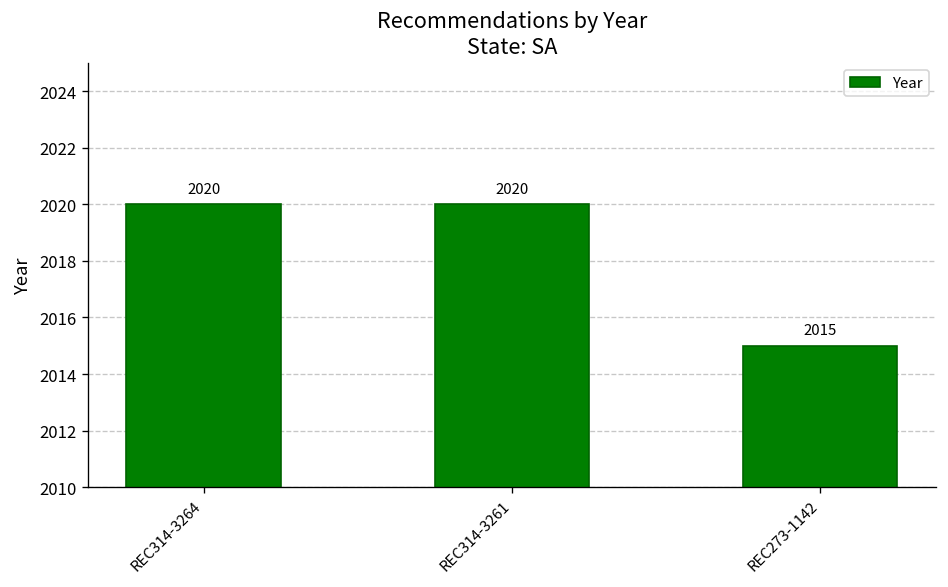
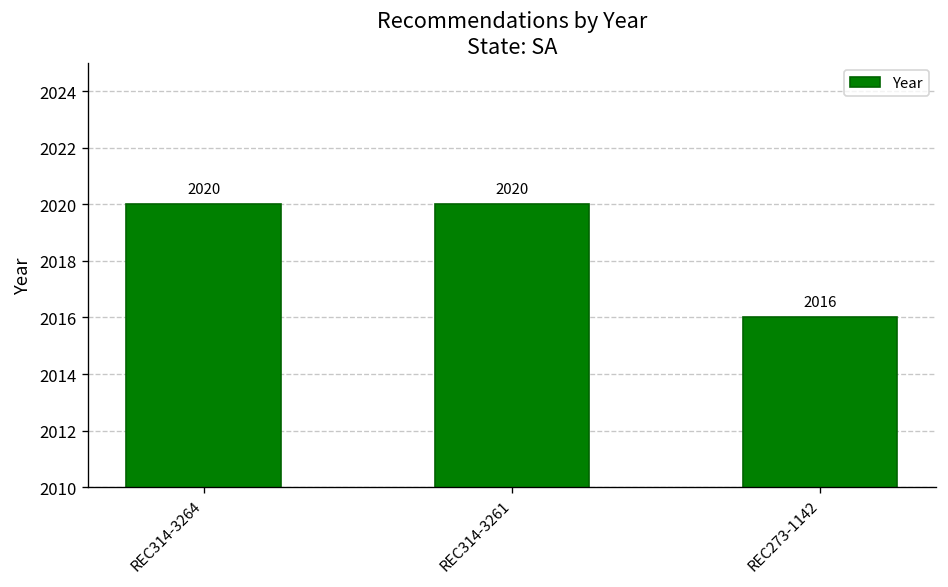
  {
    "REC314-3264": 2020,
    "REC314-3261": 2020,
-   "REC273-1142": 2015
+   "REC273-1142": 2016
  }
